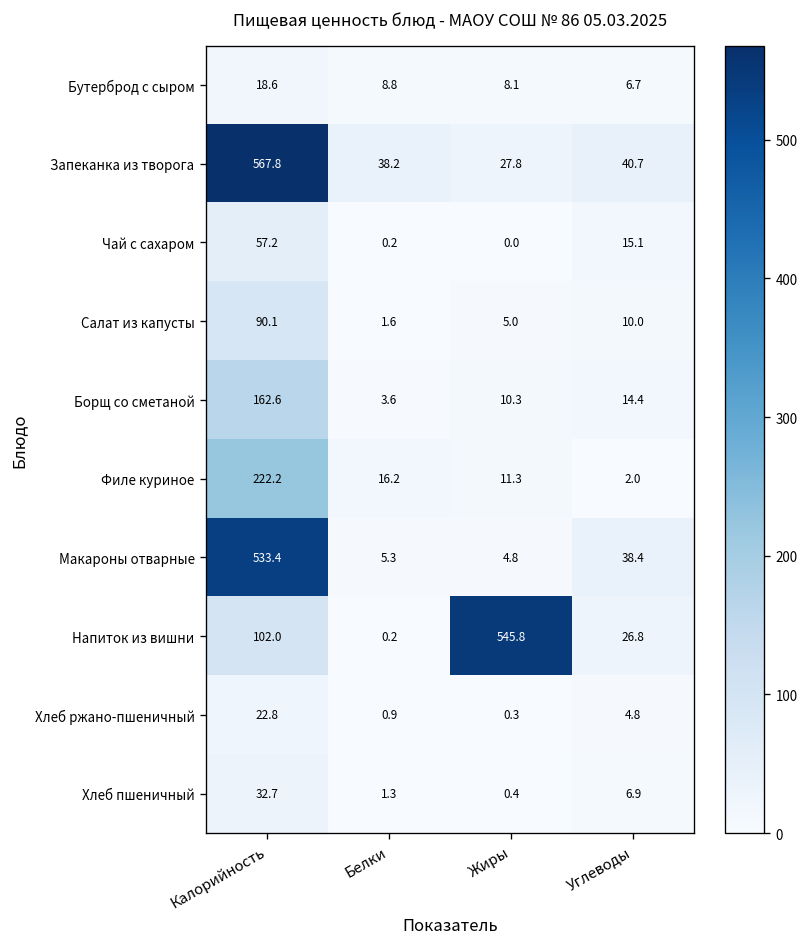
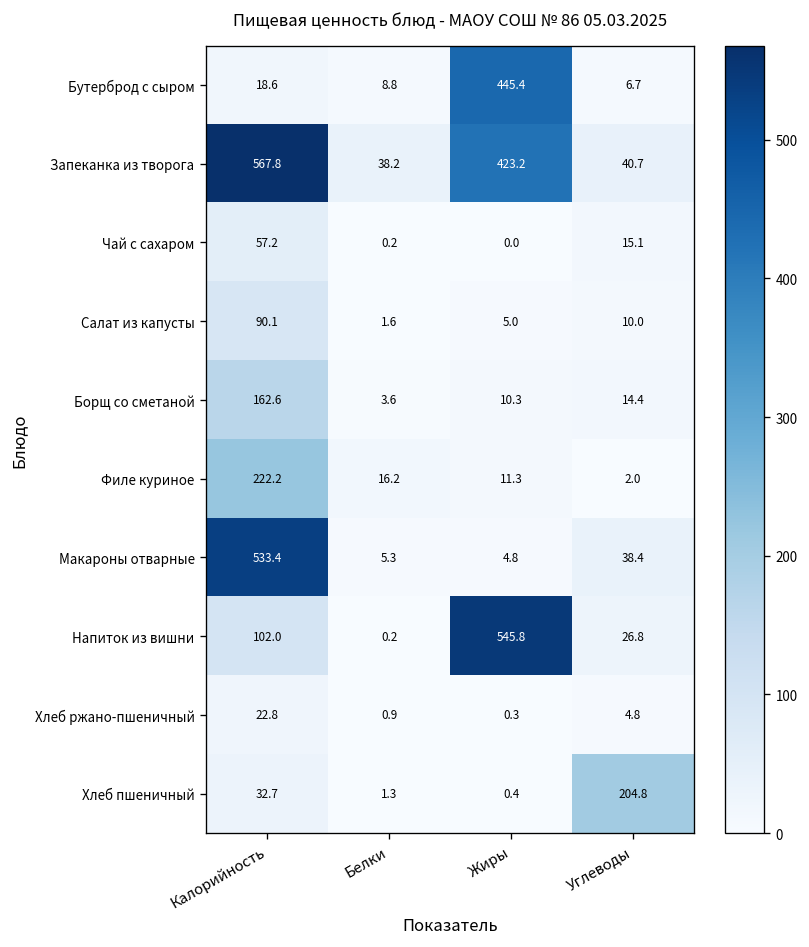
  {
    "Бутерброд с сыром": {
      "Калорийность": 18.6,
      "Белки": 8.8,
-     "Жиры": 8.1,
+     "Жиры": 445.4,
      "Углеводы": 6.7
    },
    "Запеканка из творога": {
      "Калорийность": 567.8,
      "Белки": 38.2,
-     "Жиры": 27.8,
+     "Жиры": 423.2,
      "Углеводы": 40.7
    },
    "Чай с сахаром": {
      "Калорийность": 57.2,
      "Белки": 0.2,
      "Жиры": 0.0,
      "Углеводы": 15.1
    },
    "Салат из капусты": {
      "Калорийность": 90.1,
      "Белки": 1.6,
      "Жиры": 5.0,
      "Углеводы": 10.0
    },
    "Борщ со сметаной": {
      "Калорийность": 162.6,
      "Белки": 3.6,
      "Жиры": 10.3,
      "Углеводы": 14.4
    },
    "Филе куриное": {
      "Калорийность": 222.2,
      "Белки": 16.2,
      "Жиры": 11.3,
      "Углеводы": 2.0
    },
    "Макароны отварные": {
      "Калорийность": 533.4,
      "Белки": 5.3,
      "Жиры": 4.8,
      "Углеводы": 38.4
    },
    "Напиток из вишни": {
      "Калорийность": 102.0,
      "Белки": 0.2,
      "Жиры": 545.8,
      "Углеводы": 26.8
    },
    "Хлеб ржано-пшеничный": {
      "Калорийность": 22.8,
      "Белки": 0.9,
      "Жиры": 0.3,
      "Углеводы": 4.8
    },
    "Хлеб пшеничный": {
      "Калорийность": 32.7,
      "Белки": 1.3,
      "Жиры": 0.4,
-     "Углеводы": 6.9
+     "Углеводы": 204.8
    }
  }
